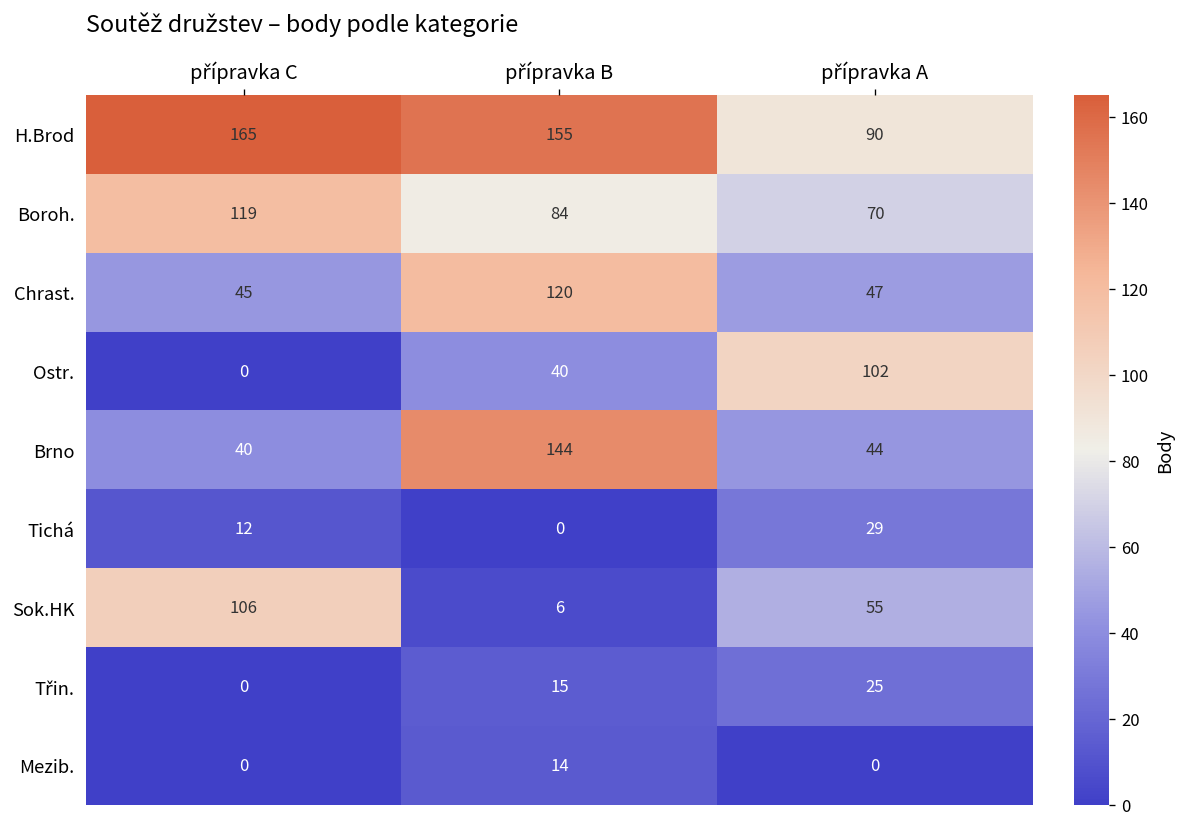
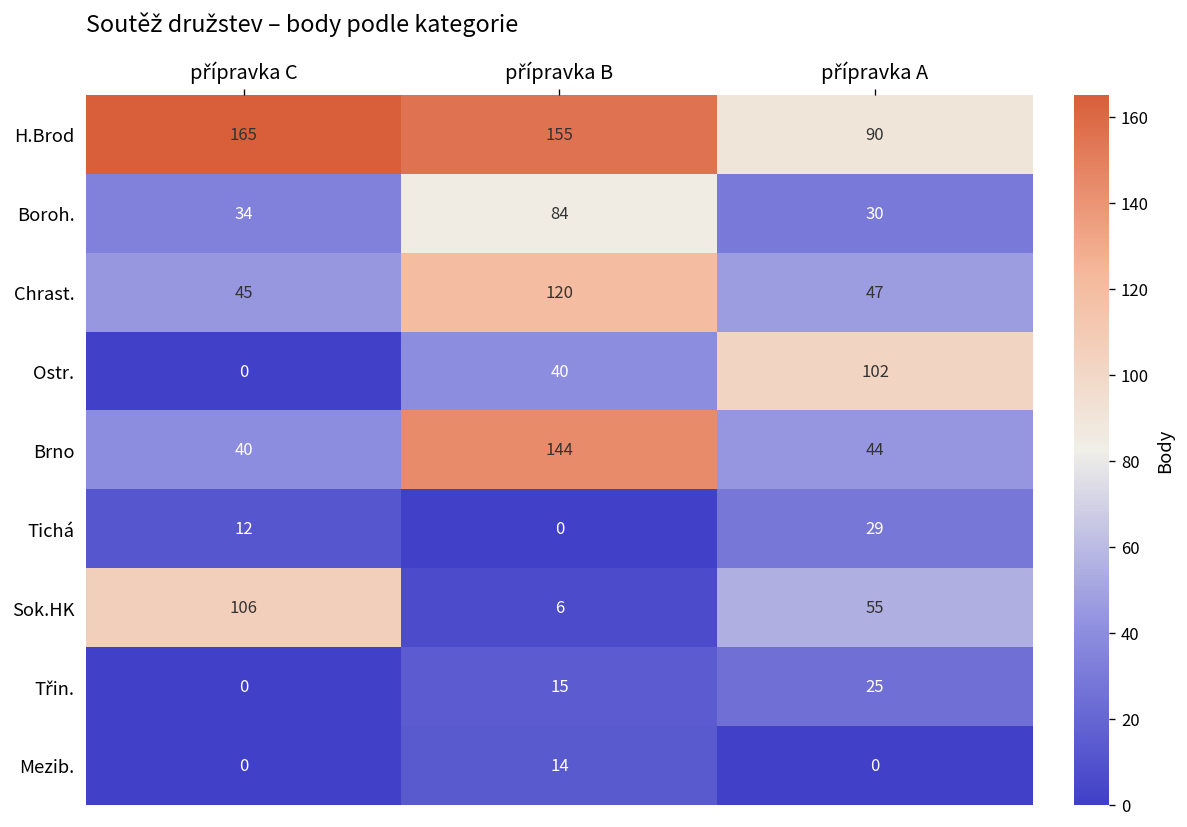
  {
    "H.Brod": {
      "přípravka C": 165,
      "přípravka B": 155,
      "přípravka A": 90
    },
    "Boroh.": {
-     "přípravka C": 119,
+     "přípravka C": 34,
      "přípravka B": 84,
-     "přípravka A": 70
+     "přípravka A": 30
    },
    "Chrast.": {
      "přípravka C": 45,
      "přípravka B": 120,
      "přípravka A": 47
    },
    "Ostr.": {
      "přípravka C": 0,
      "přípravka B": 40,
      "přípravka A": 102
    },
    "Brno": {
      "přípravka C": 40,
      "přípravka B": 144,
      "přípravka A": 44
    },
    "Tichá": {
      "přípravka C": 12,
      "přípravka B": 0,
      "přípravka A": 29
    },
    "Sok.HK": {
      "přípravka C": 106,
      "přípravka B": 6,
      "přípravka A": 55
    },
    "Třin.": {
      "přípravka C": 0,
      "přípravka B": 15,
      "přípravka A": 25
    },
    "Mezib.": {
      "přípravka C": 0,
      "přípravka B": 14,
      "přípravka A": 0
    }
  }
